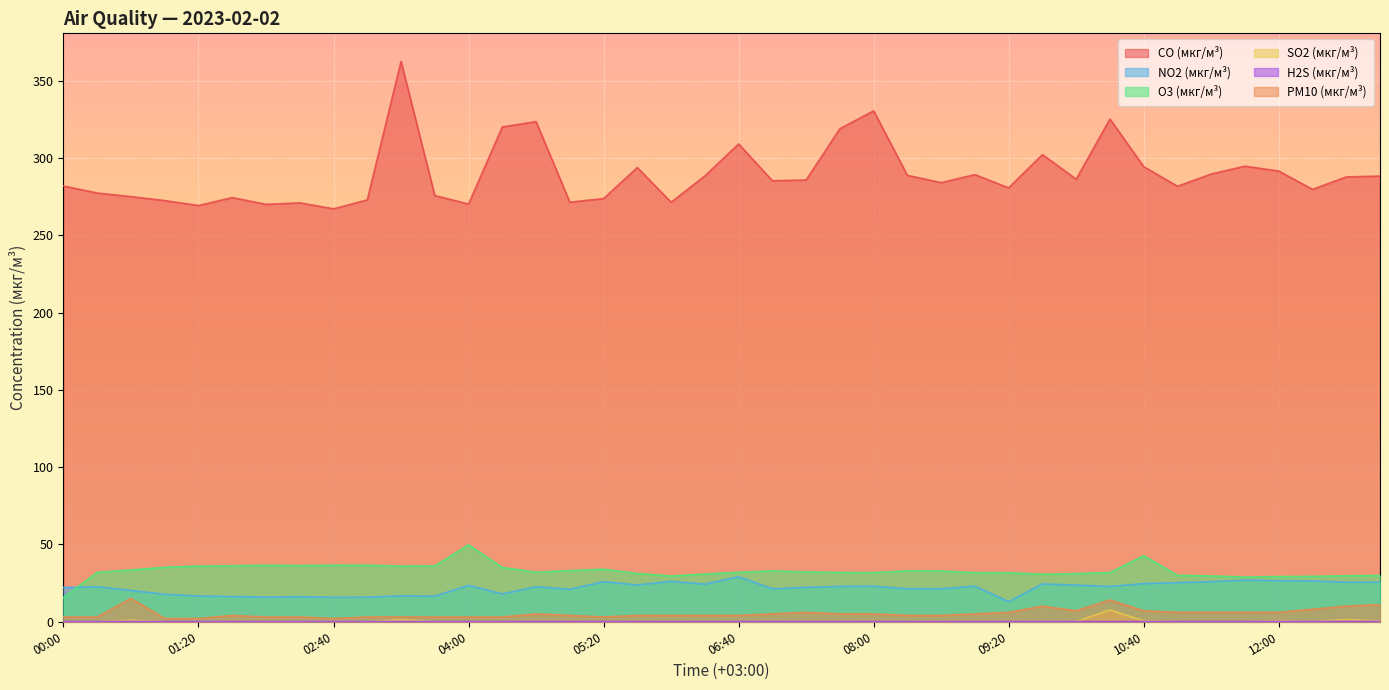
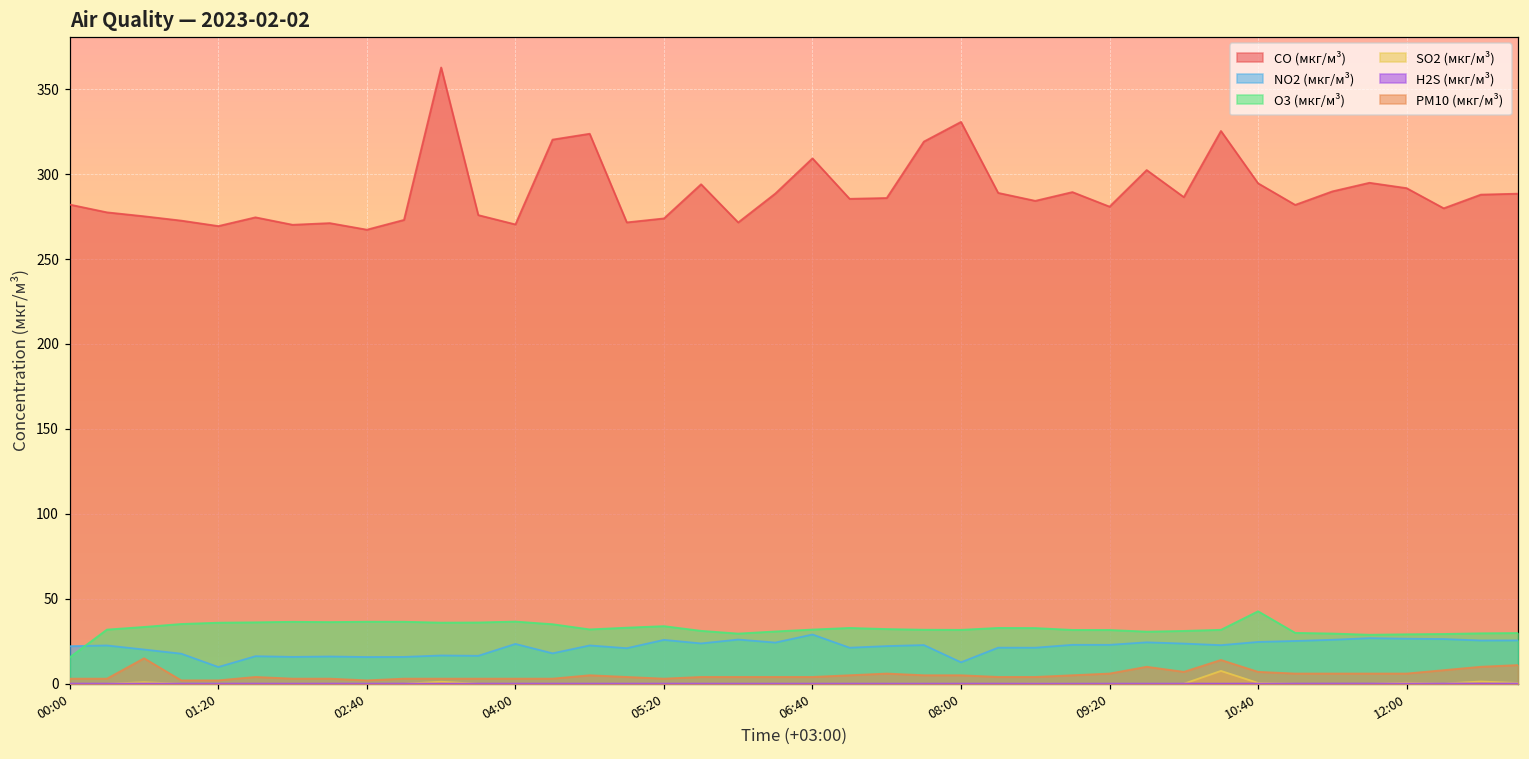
  {
    "NO2 (мкг/м³)": {
      "00:00": 22,
-     "01:20": 17,
+     "01:20": 10,
      "02:40": 16,
      "04:00": 23,
      "05:20": 26,
      "06:40": 29,
-     "08:00": 23,
-     "09:20": 13,
+     "08:00": 13,
+     "09:20": 23,
      "10:40": 25,
      "12:00": 27
    },
    "O3 (мкг/м³)": {
      "00:00": 16,
      "01:20": 36,
      "02:40": 37,
-     "04:00": 50,
+     "04:00": 37,
      "05:20": 34,
      "06:40": 32,
      "08:00": 32,
      "09:20": 32,
      "10:40": 43,
      "12:00": 29
    }
  }
